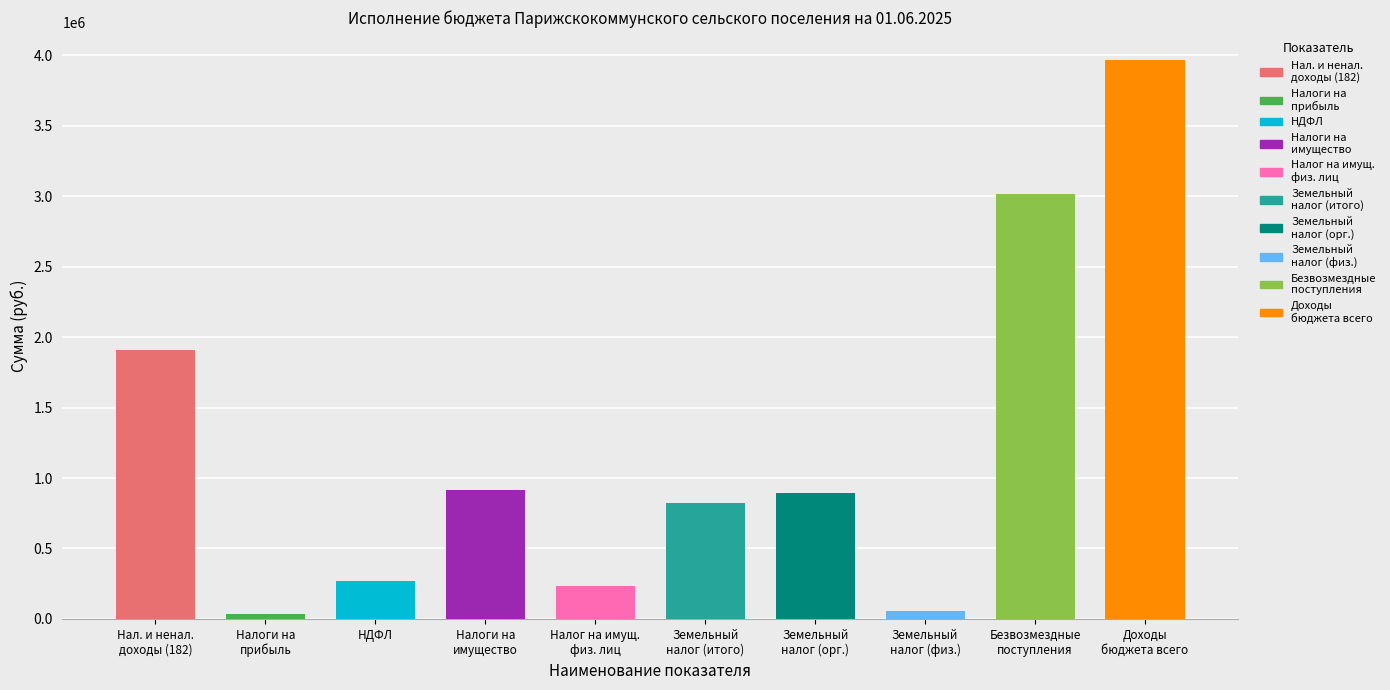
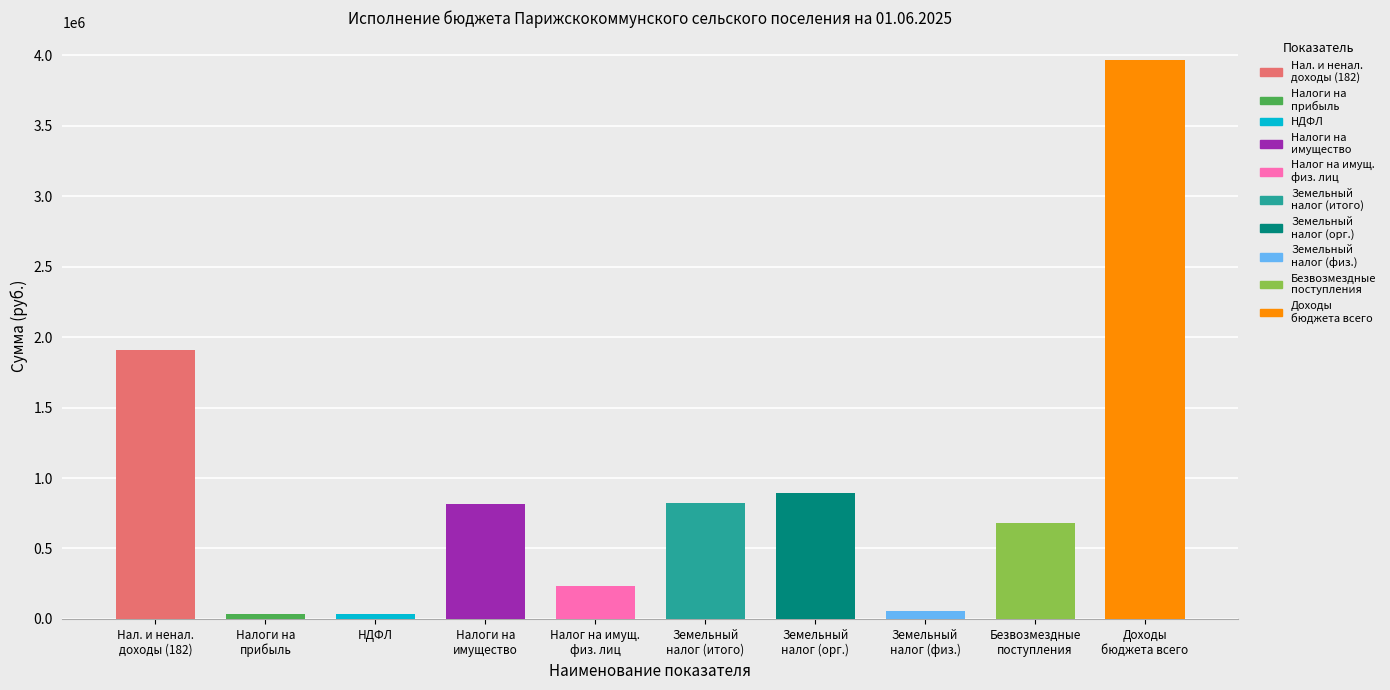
  {
    "Нал. и ненал. доходы (182)": 1910000,
    "Налоги на прибыль": 40000,
-   "НДФЛ": 270000,
-   "Налоги на имущество": 910000,
+   "НДФЛ": 40000,
+   "Налоги на имущество": 820000,
    "Налог на имущ. физ. лиц": 240000,
    "Земельный налог (итого)": 820000,
    "Земельный налог (орг.)": 890000,
    "Земельный налог (физ.)": 50000,
-   "Безвозмездные поступления": 3020000,
+   "Безвозмездные поступления": 680000,
    "Доходы бюджета всего": 3970000
  }
